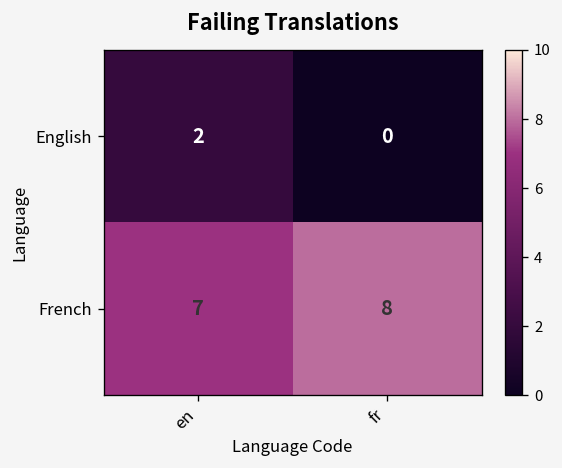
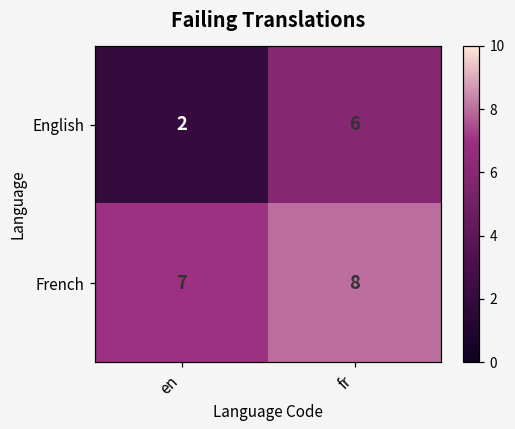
  {
    "English": {
      "en": 2,
-     "fr": 0
+     "fr": 6
    },
    "French": {
      "en": 7,
      "fr": 8
    }
  }
